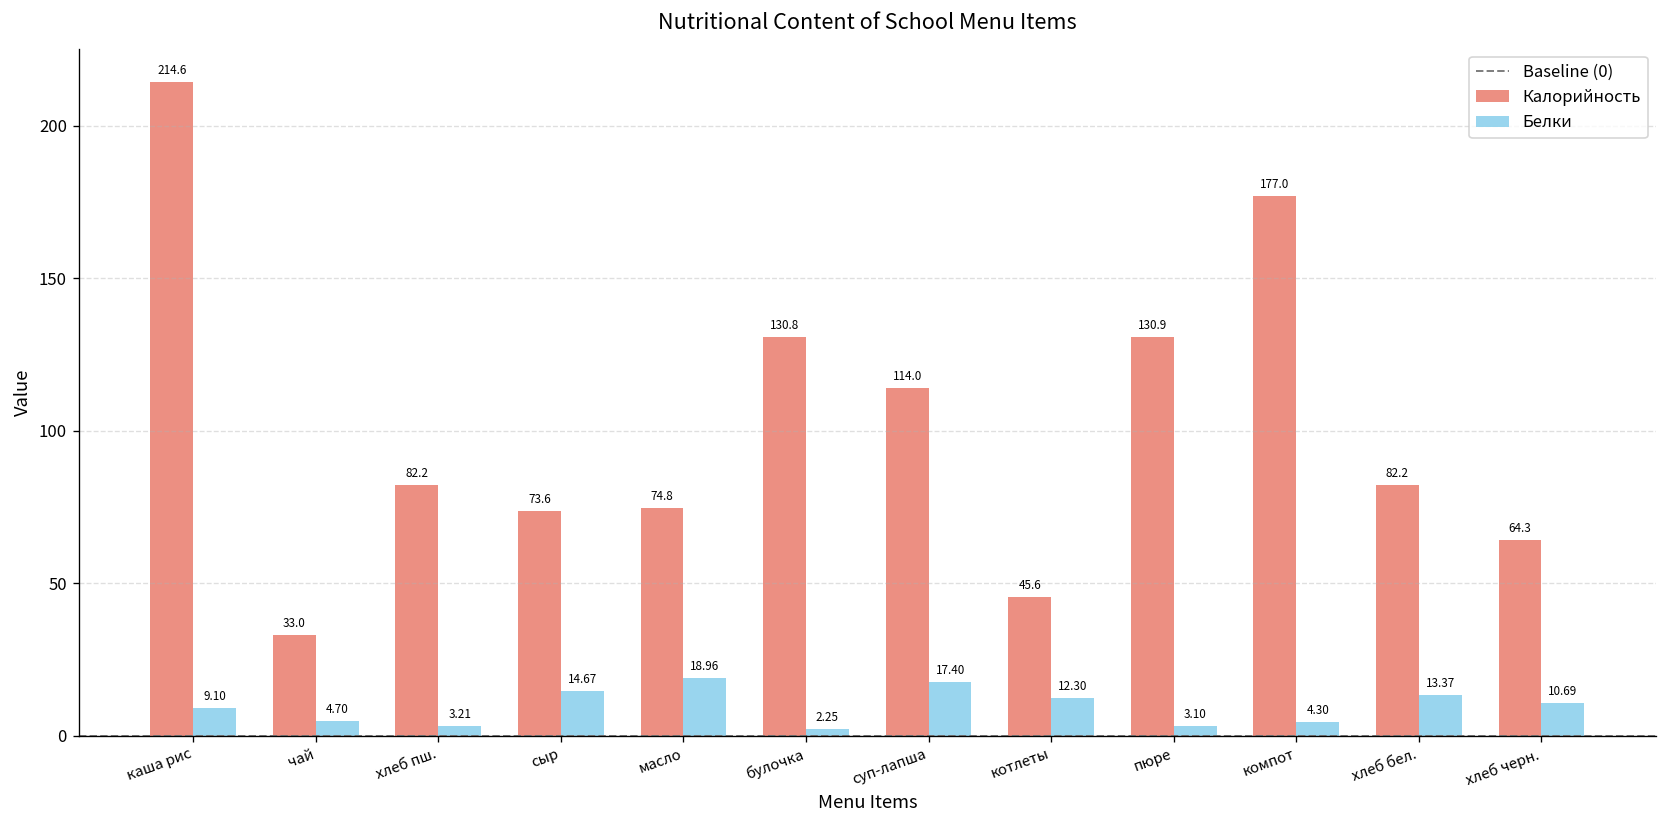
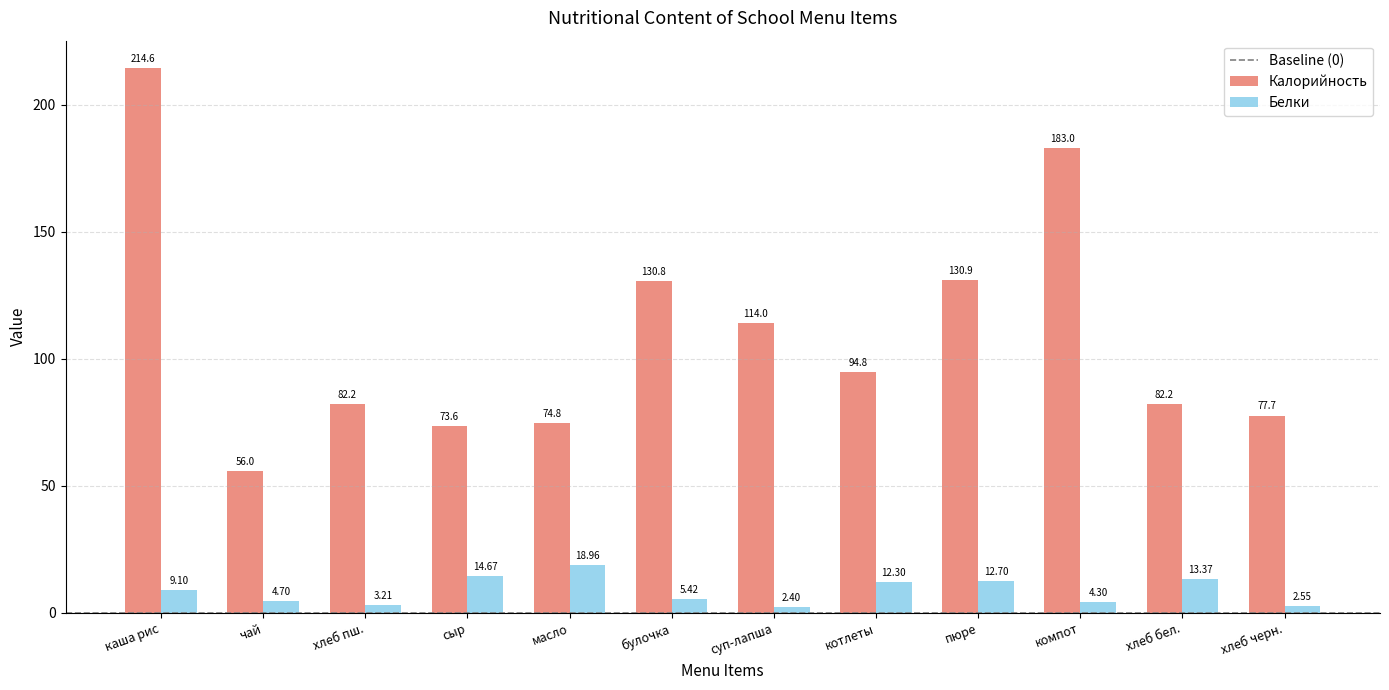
  {
    "Калорийность": {
      "каша рис": 214.6,
-     "чай": 33.0,
+     "чай": 56.0,
      "хлеб пш.": 82.2,
      "сыр": 73.6,
      "масло": 74.8,
      "булочка": 130.8,
      "суп-лапша": 114.0,
-     "котлеты": 45.6,
+     "котлеты": 94.8,
      "пюре": 130.9,
-     "компот": 177.0,
+     "компот": 183.0,
      "хлеб бел.": 82.2,
-     "хлеб черн.": 64.3
+     "хлеб черн.": 77.7
    },
    "Белки": {
      "каша рис": 9.10,
      "чай": 4.70,
      "хлеб пш.": 3.21,
      "сыр": 14.67,
      "масло": 18.96,
-     "булочка": 2.25,
-     "суп-лапша": 17.40,
+     "булочка": 5.42,
+     "суп-лапша": 2.40,
      "котлеты": 12.30,
-     "пюре": 3.10,
+     "пюре": 12.70,
      "компот": 4.30,
      "хлеб бел.": 13.37,
-     "хлеб черн.": 10.69
+     "хлеб черн.": 2.55
    }
  }
